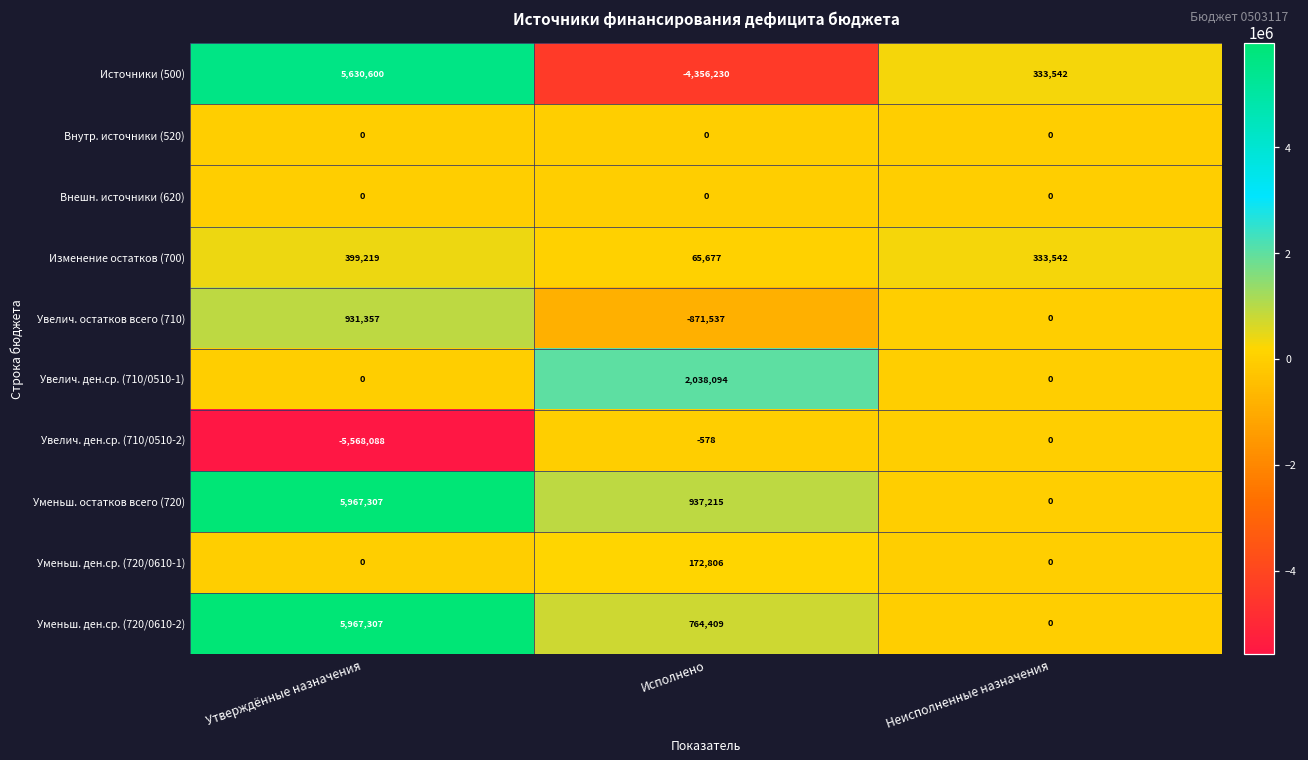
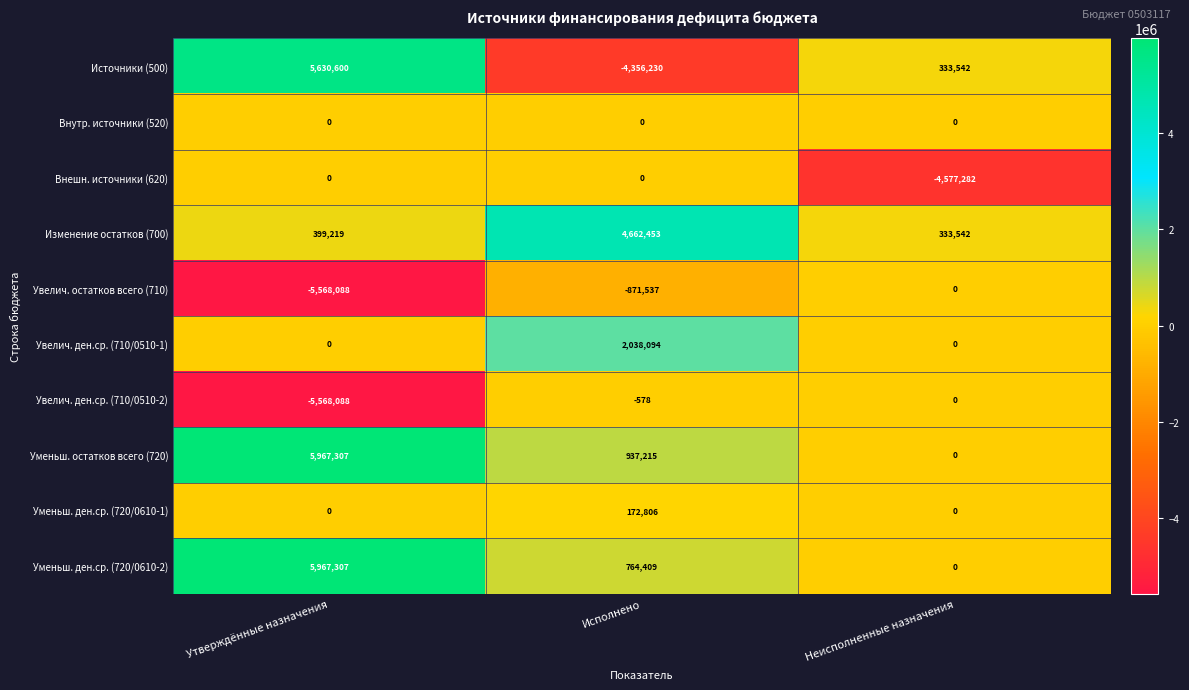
  {
    "Источники (500)": {
      "Утверждённые назначения": "5,630,600",
      "Исполнено": "-4,356,230",
      "Неисполненные назначения": "333,542"
    },
    "Внутр. источники (520)": {
      "Утверждённые назначения": "0",
      "Исполнено": "0",
      "Неисполненные назначения": "0"
    },
    "Внешн. источники (620)": {
      "Утверждённые назначения": "0",
      "Исполнено": "0",
-     "Неисполненные назначения": "0"
+     "Неисполненные назначения": "-4,577,282"
    },
    "Изменение остатков (700)": {
      "Утверждённые назначения": "399,219",
-     "Исполнено": "65,677",
+     "Исполнено": "4,662,453",
      "Неисполненные назначения": "333,542"
    },
    "Увелич. остатков всего (710)": {
-     "Утверждённые назначения": "931,357",
+     "Утверждённые назначения": "-5,568,088",
      "Исполнено": "-871,537",
      "Неисполненные назначения": "0"
    },
    "Увелич. ден.ср. (710/0510-1)": {
      "Утверждённые назначения": "0",
      "Исполнено": "2,038,094",
      "Неисполненные назначения": "0"
    },
    "Увелич. ден.ср. (710/0510-2)": {
      "Утверждённые назначения": "-5,568,088",
      "Исполнено": "-578",
      "Неисполненные назначения": "0"
    },
    "Уменьш. остатков всего (720)": {
      "Утверждённые назначения": "5,967,307",
      "Исполнено": "937,215",
      "Неисполненные назначения": "0"
    },
    "Уменьш. ден.ср. (720/0610-1)": {
      "Утверждённые назначения": "0",
      "Исполнено": "172,806",
      "Неисполненные назначения": "0"
    },
    "Уменьш. ден.ср. (720/0610-2)": {
      "Утверждённые назначения": "5,967,307",
      "Исполнено": "764,409",
      "Неисполненные назначения": "0"
    }
  }
